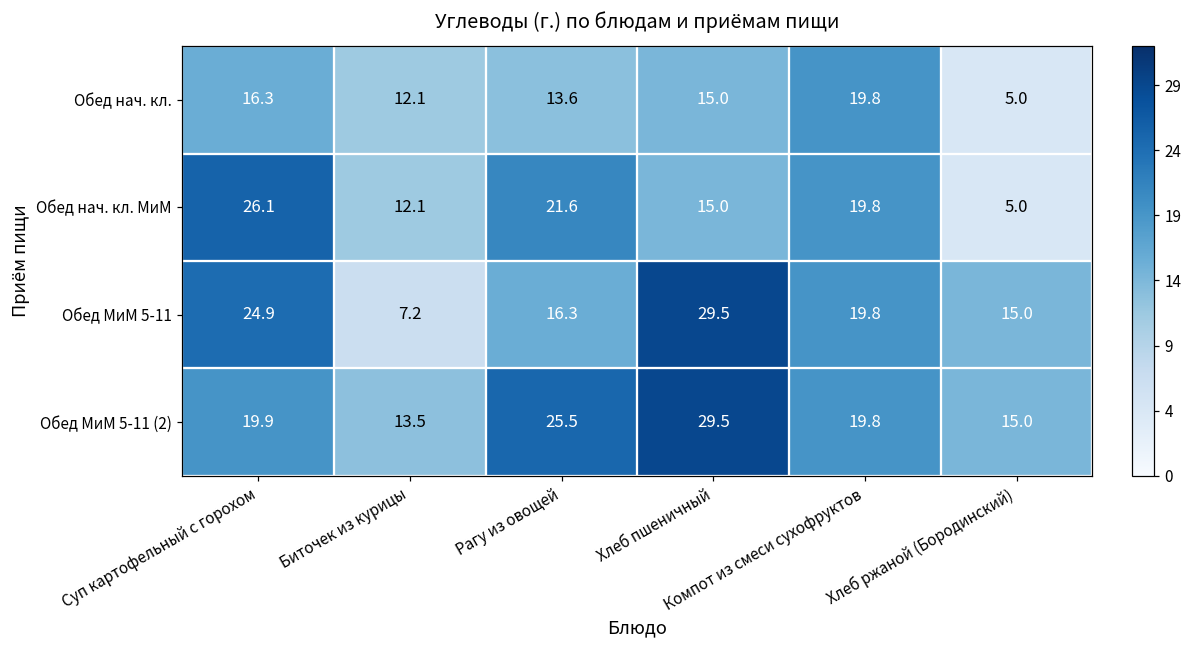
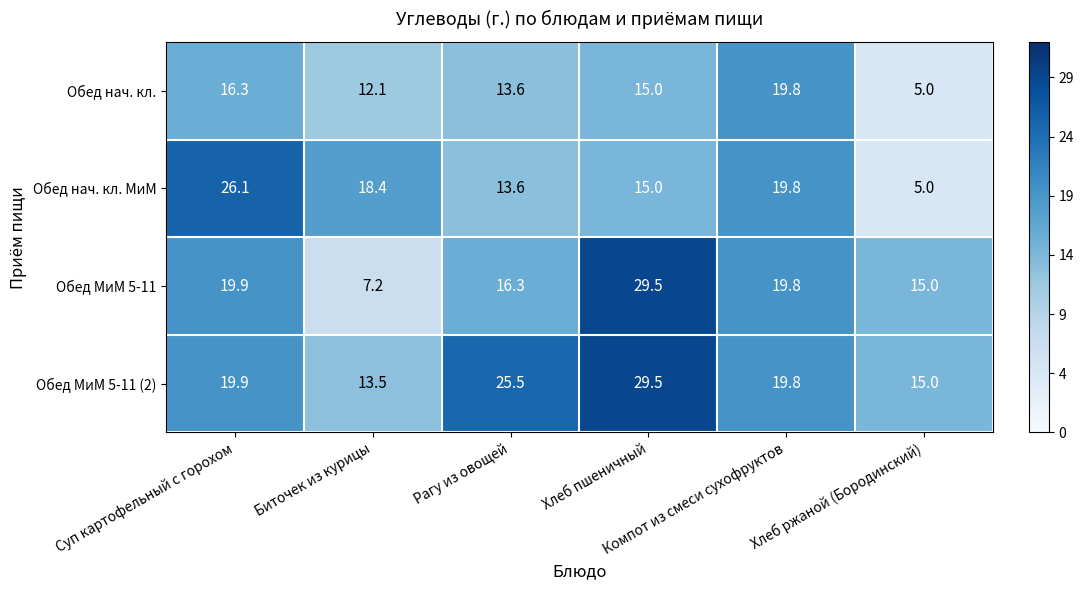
  {
    "Обед нач. кл.": {
      "Суп картофельный с горохом": 16.3,
      "Биточек из курицы": 12.1,
      "Рагу из овощей": 13.6,
      "Хлеб пшеничный": 15.0,
      "Компот из смеси сухофруктов": 19.8,
      "Хлеб ржаной (Бородинский)": 5.0
    },
    "Обед нач. кл. МиМ": {
      "Суп картофельный с горохом": 26.1,
-     "Биточек из курицы": 12.1,
-     "Рагу из овощей": 21.6,
+     "Биточек из курицы": 18.4,
+     "Рагу из овощей": 13.6,
      "Хлеб пшеничный": 15.0,
      "Компот из смеси сухофруктов": 19.8,
      "Хлеб ржаной (Бородинский)": 5.0
    },
    "Обед МиМ 5-11": {
-     "Суп картофельный с горохом": 24.9,
+     "Суп картофельный с горохом": 19.9,
      "Биточек из курицы": 7.2,
      "Рагу из овощей": 16.3,
      "Хлеб пшеничный": 29.5,
      "Компот из смеси сухофруктов": 19.8,
      "Хлеб ржаной (Бородинский)": 15.0
    },
    "Обед МиМ 5-11 (2)": {
      "Суп картофельный с горохом": 19.9,
      "Биточек из курицы": 13.5,
      "Рагу из овощей": 25.5,
      "Хлеб пшеничный": 29.5,
      "Компот из смеси сухофруктов": 19.8,
      "Хлеб ржаной (Бородинский)": 15.0
    }
  }
